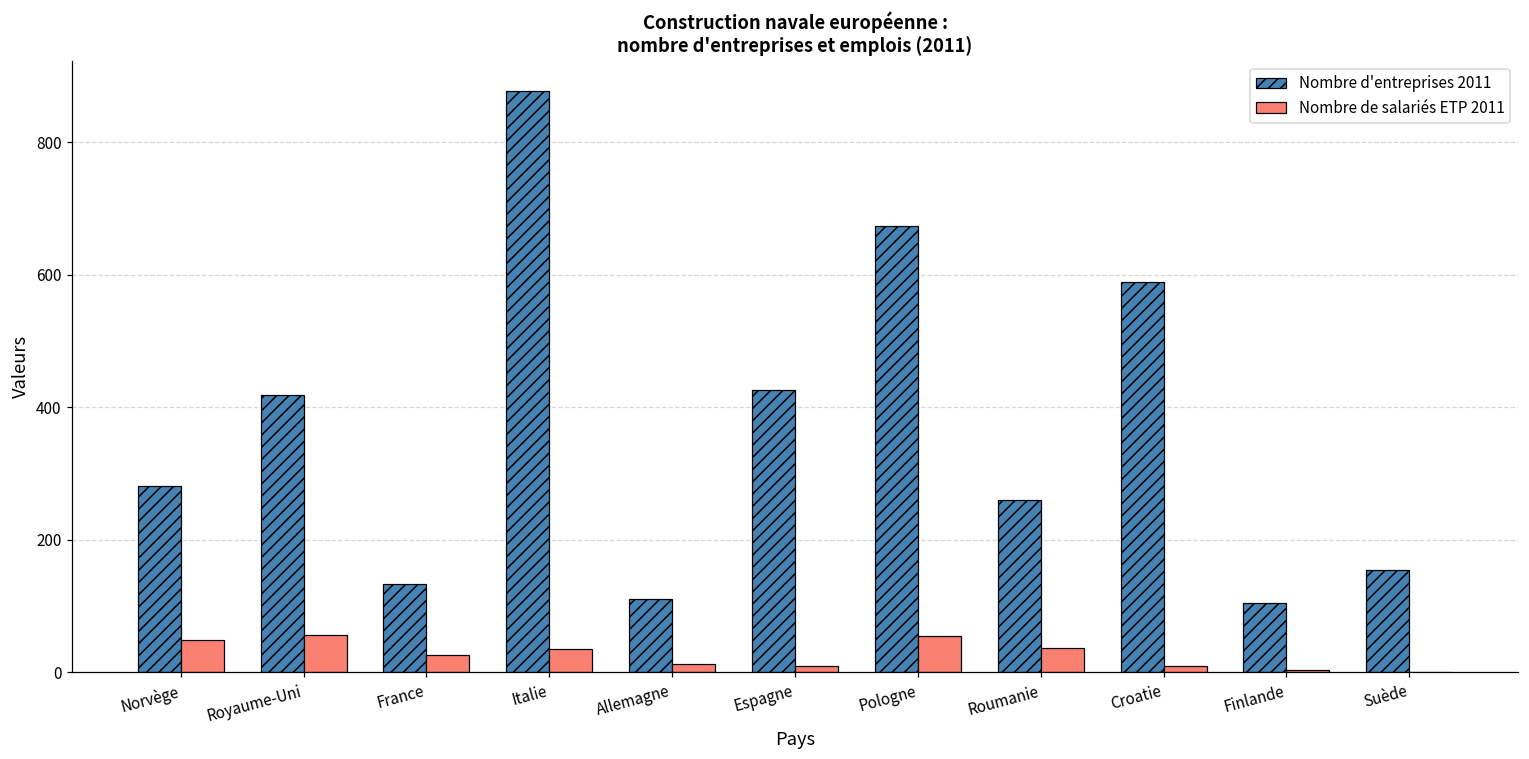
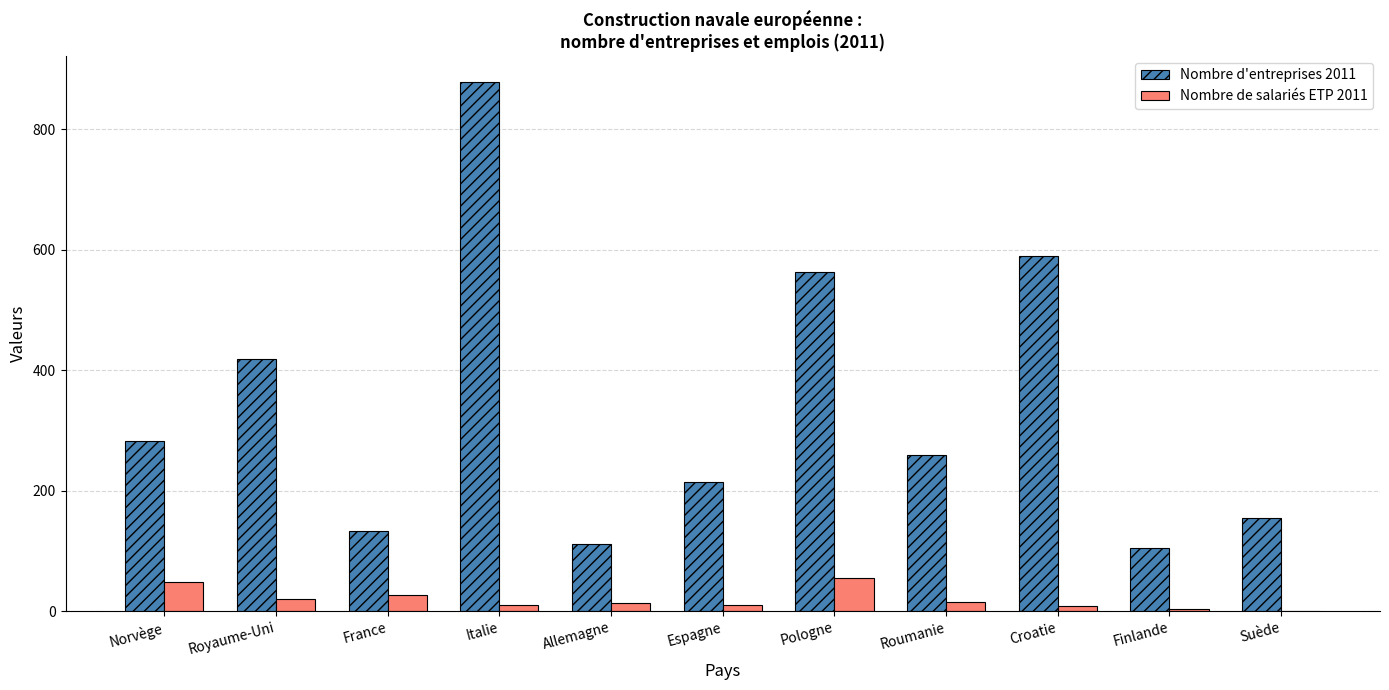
  {
    "Nombre d'entreprises 2011": {
      "Norvège": 280,
      "Royaume-Uni": 420,
      "France": 130,
      "Italie": 880,
      "Allemagne": 110,
-     "Espagne": 430,
-     "Pologne": 670,
+     "Espagne": 210,
+     "Pologne": 560,
      "Roumanie": 260,
      "Croatie": 590,
      "Finlande": 110,
      "Suède": 160
    },
    "Nombre de salariés ETP 2011": {
      "Norvège": 50,
-     "Royaume-Uni": 60,
+     "Royaume-Uni": 20,
      "France": 30,
-     "Italie": 40,
+     "Italie": 10,
      "Allemagne": 10,
      "Espagne": 10,
      "Pologne": 60,
-     "Roumanie": 40,
+     "Roumanie": 20,
      "Croatie": 10
    }
  }
